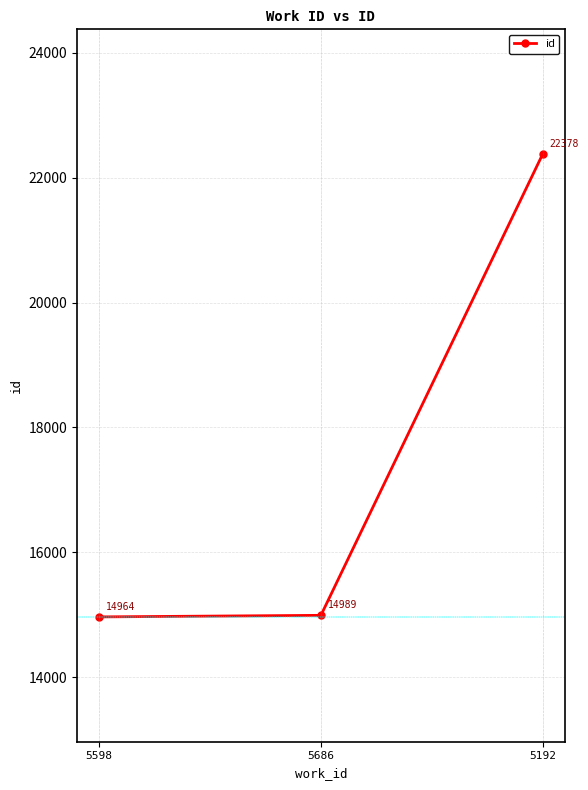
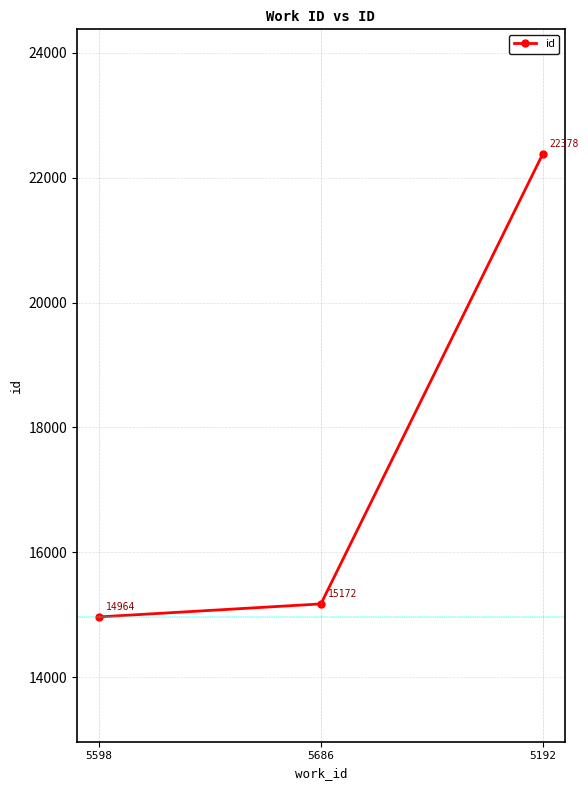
  {
    "5598": 14964,
-   "5686": 14989,
+   "5686": 15172,
    "5192": 22378
  }
